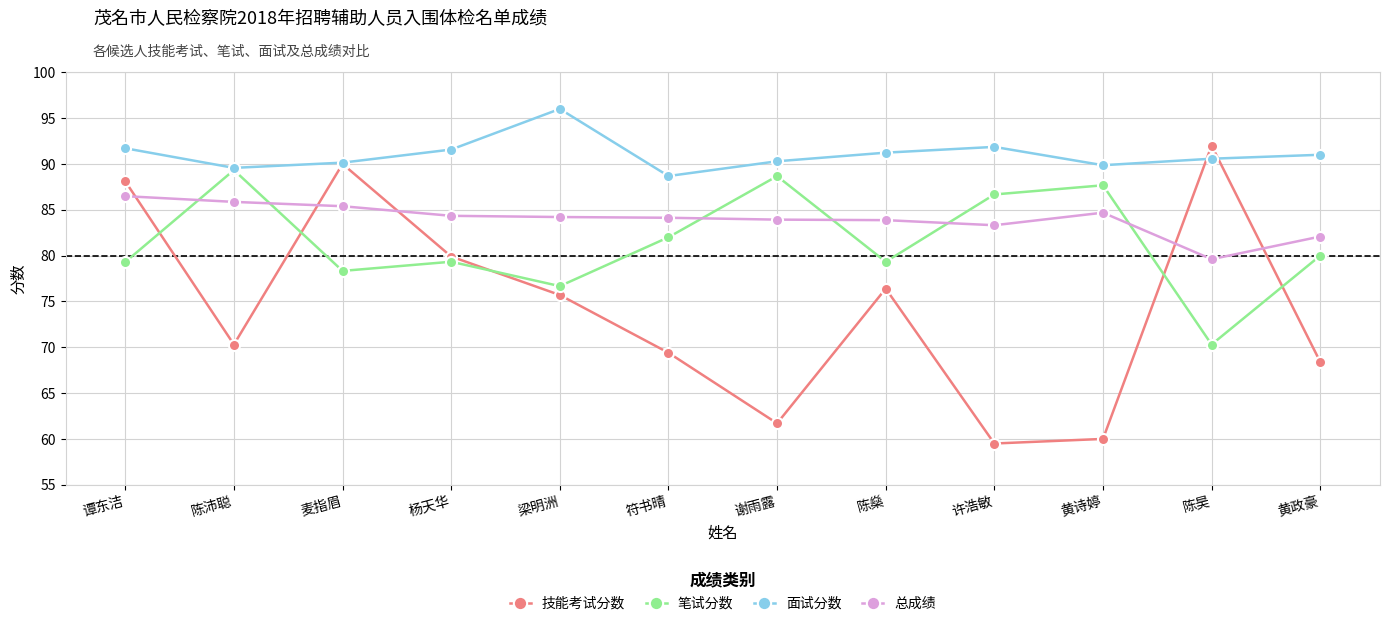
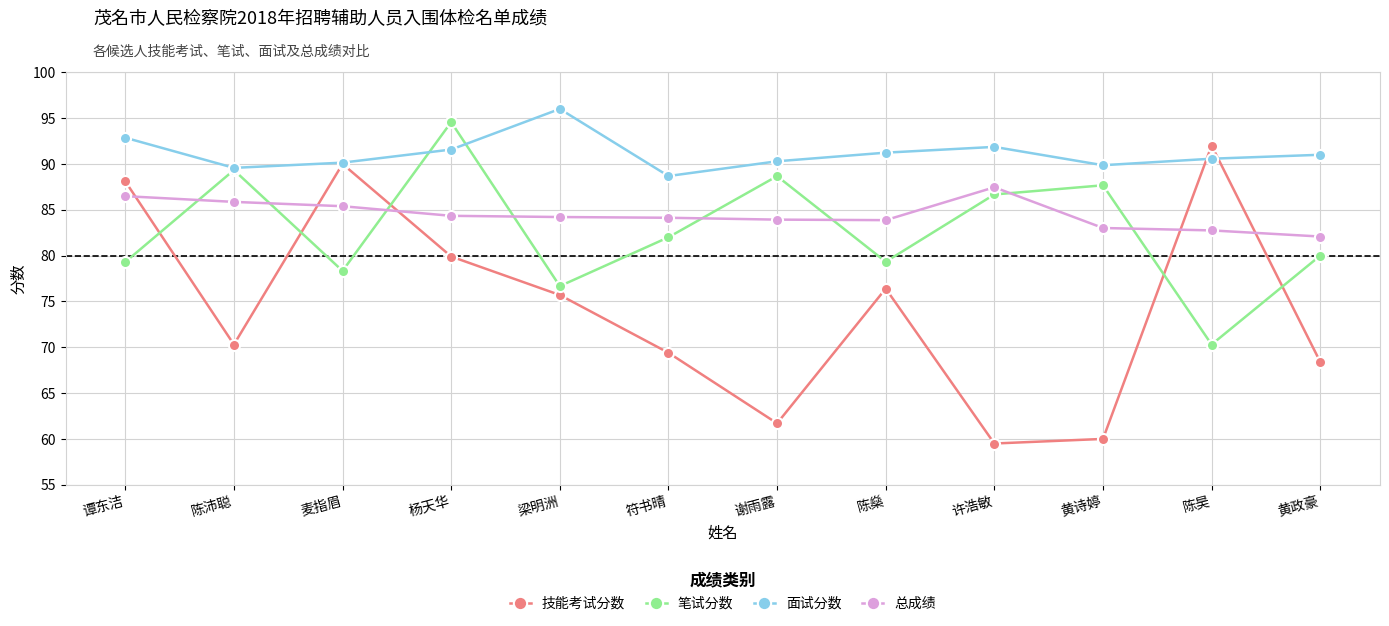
  {
    "技能考试分数": {
      "谭东洁": 88,
      "陈沛聪": 70,
      "杨天华": 80,
      "梁明洲": 76,
      "符书晴": 69,
      "谢雨露": 62,
      "陈燊": 76,
      "许浩敏": 60,
      "黄诗婷": 60,
      "陈昊": 92,
      "黄政豪": 68
    },
    "笔试分数": {
      "谭东洁": 79,
      "麦指眉": 78,
-     "杨天华": 79,
+     "杨天华": 95,
      "梁明洲": 77,
      "符书晴": 82,
      "谢雨露": 89,
      "陈燊": 79,
      "许浩敏": 87,
      "黄诗婷": 88,
      "陈昊": 70,
      "黄政豪": 80
    },
    "面试分数": {
-     "谭东洁": 92,
+     "谭东洁": 93,
      "杨天华": 92,
      "梁明洲": 96,
      "符书晴": 89,
      "谢雨露": 90,
      "陈燊": 91,
      "许浩敏": 92,
      "黄诗婷": 90,
      "陈昊": 91,
      "黄政豪": 91
    },
    "总成绩": {
      "谭东洁": 86,
      "陈沛聪": 86,
      "麦指眉": 85,
      "杨天华": 84,
      "梁明洲": 84,
      "符书晴": 84,
      "谢雨露": 84,
      "陈燊": 84,
-     "许浩敏": 83,
-     "黄诗婷": 85,
-     "陈昊": 80,
+     "许浩敏": 87,
+     "黄诗婷": 83,
+     "陈昊": 83,
      "黄政豪": 82
    }
  }
